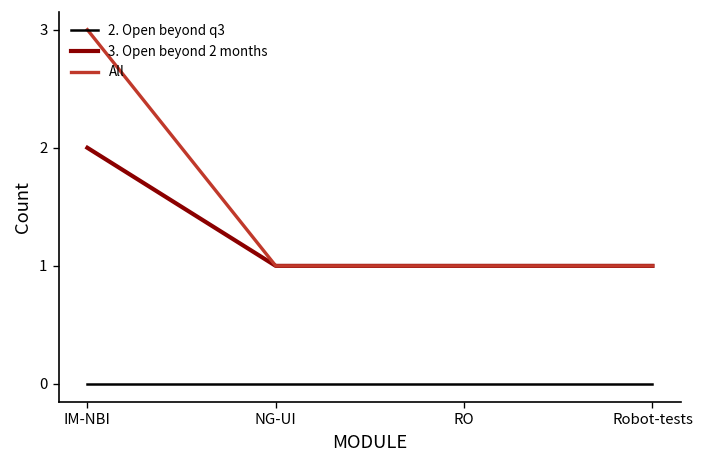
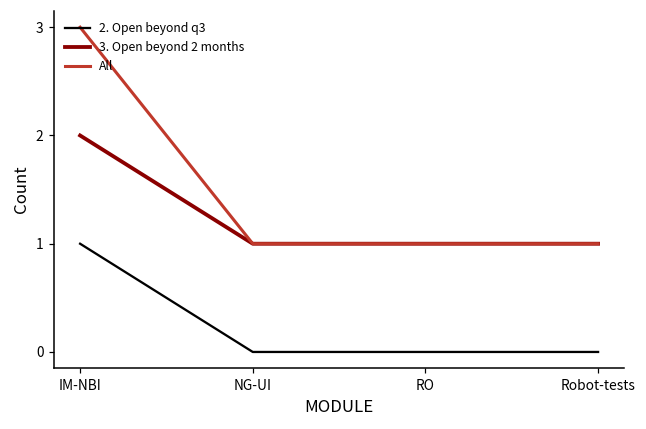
  {
    "2. Open beyond q3": {
-     "IM-NBI": 0,
+     "IM-NBI": 1,
      "NG-UI": 0,
      "RO": 0,
      "Robot-tests": 0
    },
    "3. Open beyond 2 months": {
      "IM-NBI": 2
    },
    "All": {
      "IM-NBI": 3
    }
  }
